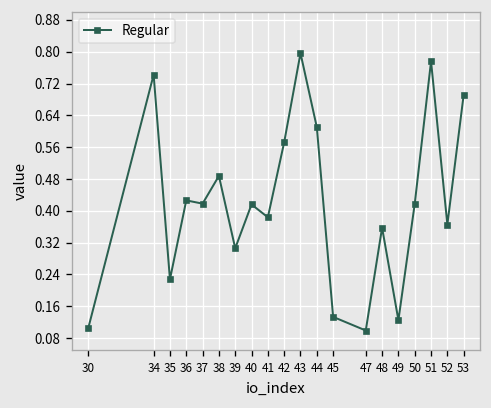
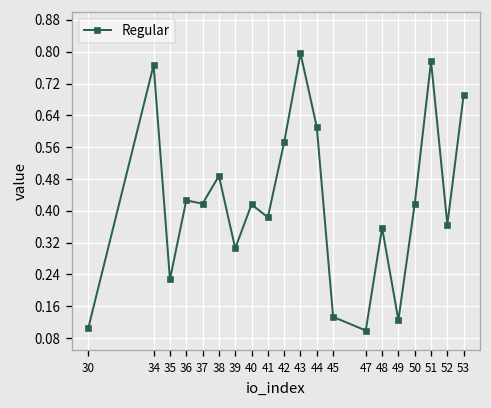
  {
    "30": 0.11,
-   "34": 0.74,
+   "34": 0.77,
    "35": 0.23,
    "36": 0.43,
    "37": 0.42,
    "38": 0.49,
    "39": 0.31,
    "40": 0.42,
    "41": 0.38,
    "42": 0.57,
    "43": 0.80,
    "44": 0.61,
    "45": 0.13,
    "47": 0.10,
    "48": 0.36,
    "49": 0.13,
    "50": 0.42,
    "51": 0.78,
    "52": 0.37,
    "53": 0.69
  }
